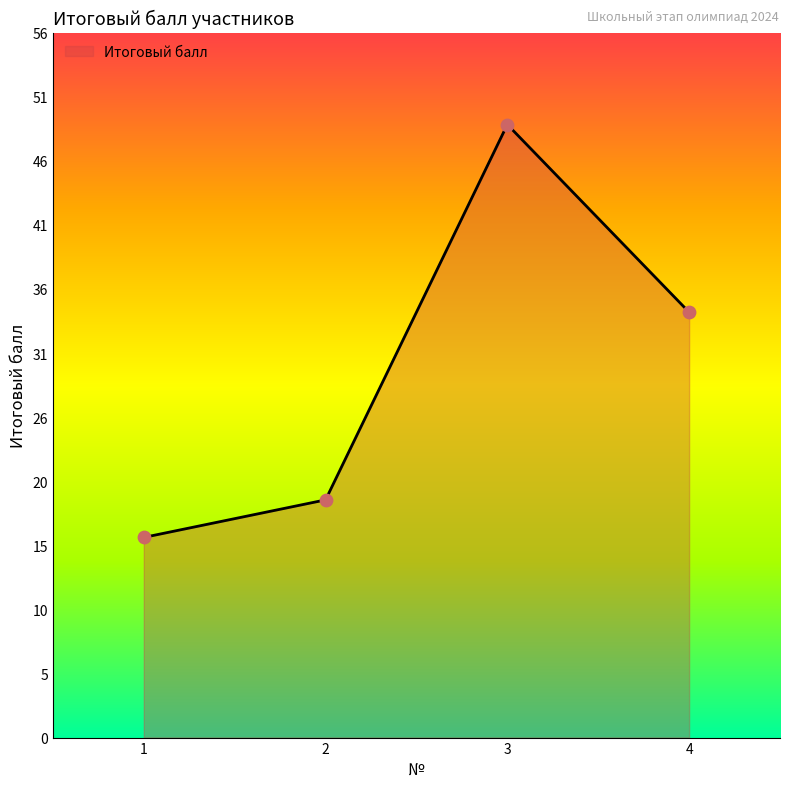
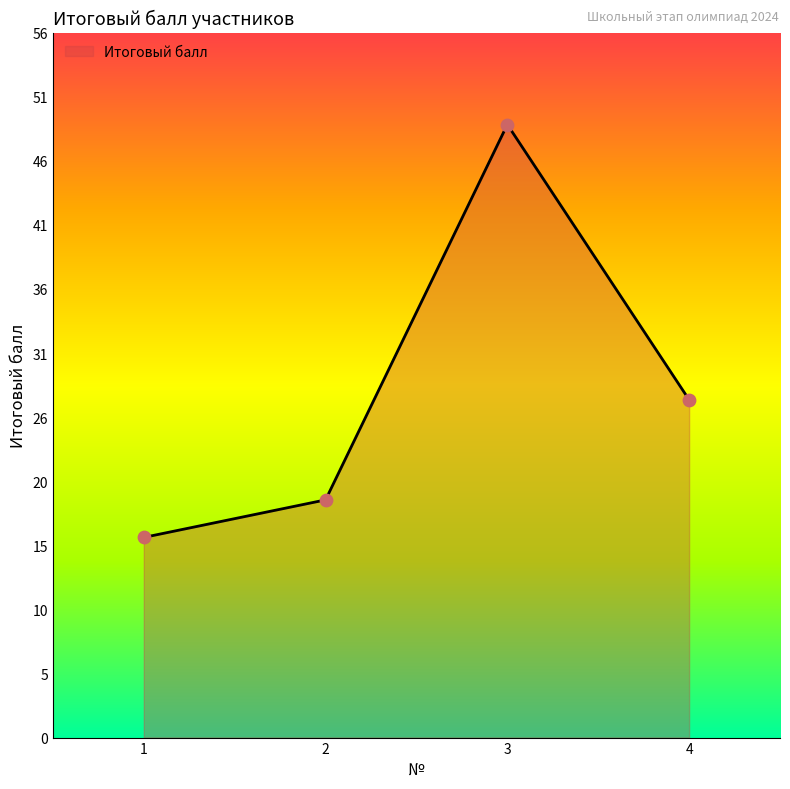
  {
    "1": 16,
    "2": 19,
    "3": 49,
-   "4": 34
+   "4": 27
  }
